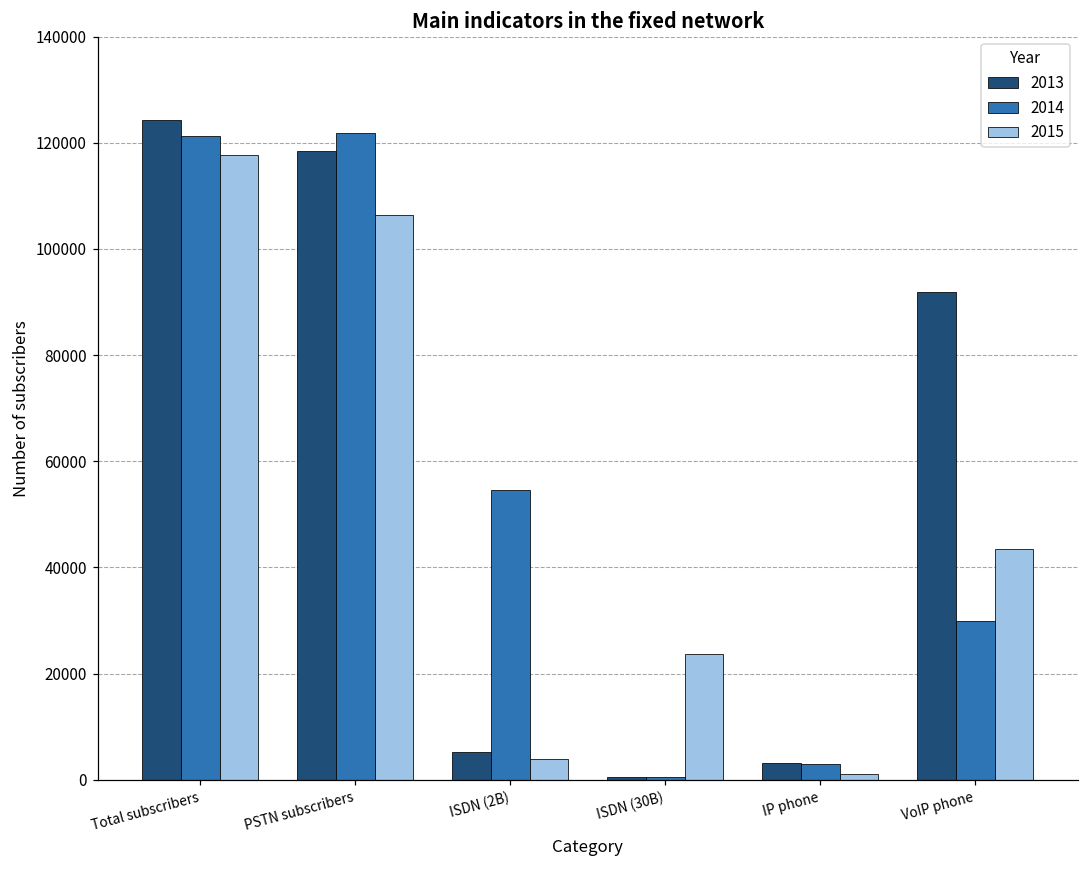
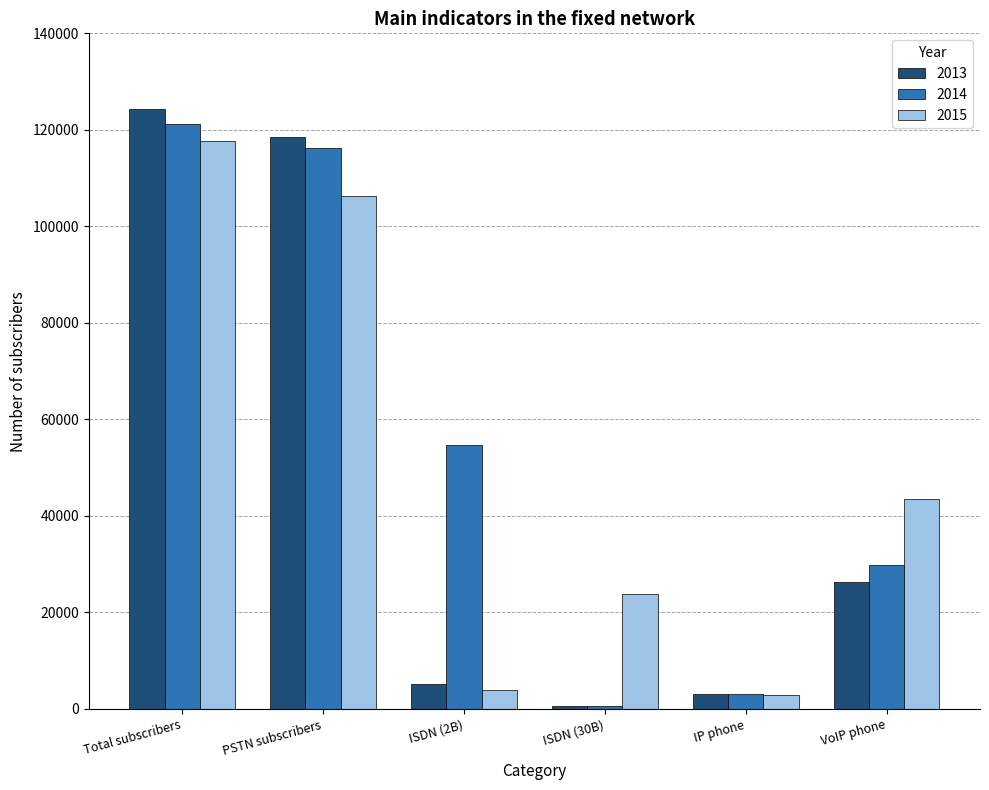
  {
    "2013": {
      "Total subscribers": 124000,
      "PSTN subscribers": 119000,
      "ISDN (2B)": 5000,
      "ISDN (30B)": 1000,
      "IP phone": 3000,
-     "VoIP phone": 92000
+     "VoIP phone": 26000
    },
    "2014": {
      "Total subscribers": 121000,
-     "PSTN subscribers": 122000,
+     "PSTN subscribers": 116000,
      "ISDN (2B)": 55000,
      "ISDN (30B)": 1000,
      "IP phone": 3000,
      "VoIP phone": 30000
    },
    "2015": {
      "Total subscribers": 118000,
      "PSTN subscribers": 106000,
      "ISDN (2B)": 4000,
      "ISDN (30B)": 24000,
-     "IP phone": 1000,
+     "IP phone": 3000,
      "VoIP phone": 43000
    }
  }
